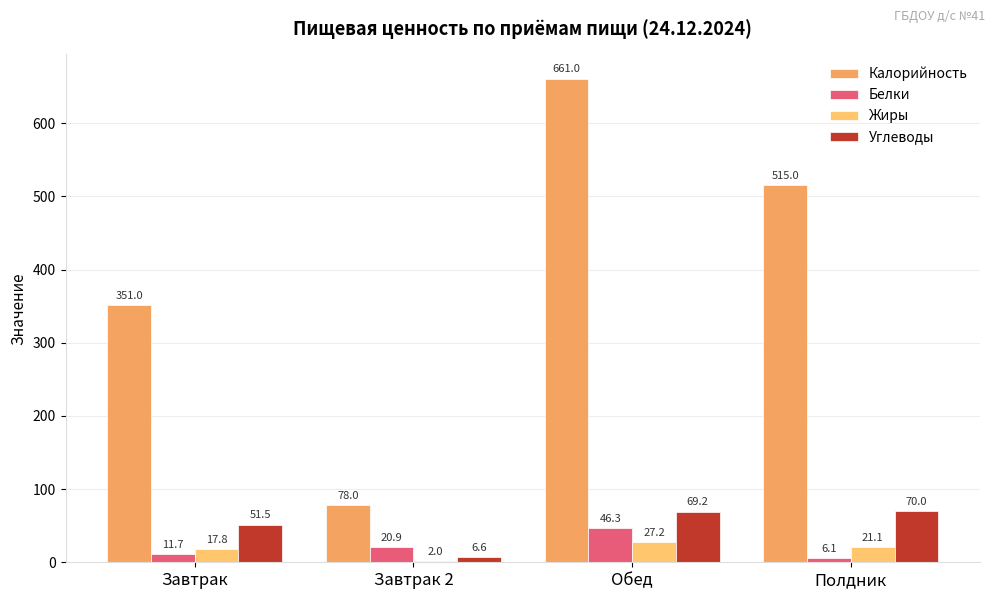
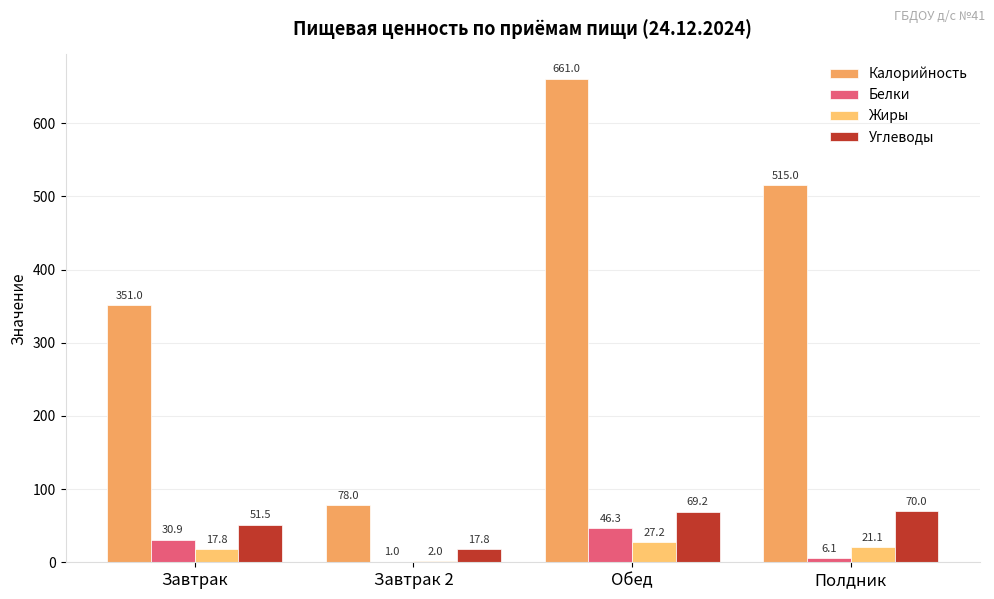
  {
    "Белки": {
-     "Завтрак": 11.7,
-     "Завтрак 2": 20.9,
+     "Завтрак": 30.9,
+     "Завтрак 2": 1.0,
      "Обед": 46.3,
      "Полдник": 6.1
    },
    "Углеводы": {
      "Завтрак": 51.5,
-     "Завтрак 2": 6.6,
+     "Завтрак 2": 17.8,
      "Обед": 69.2,
      "Полдник": 70.0
    }
  }
